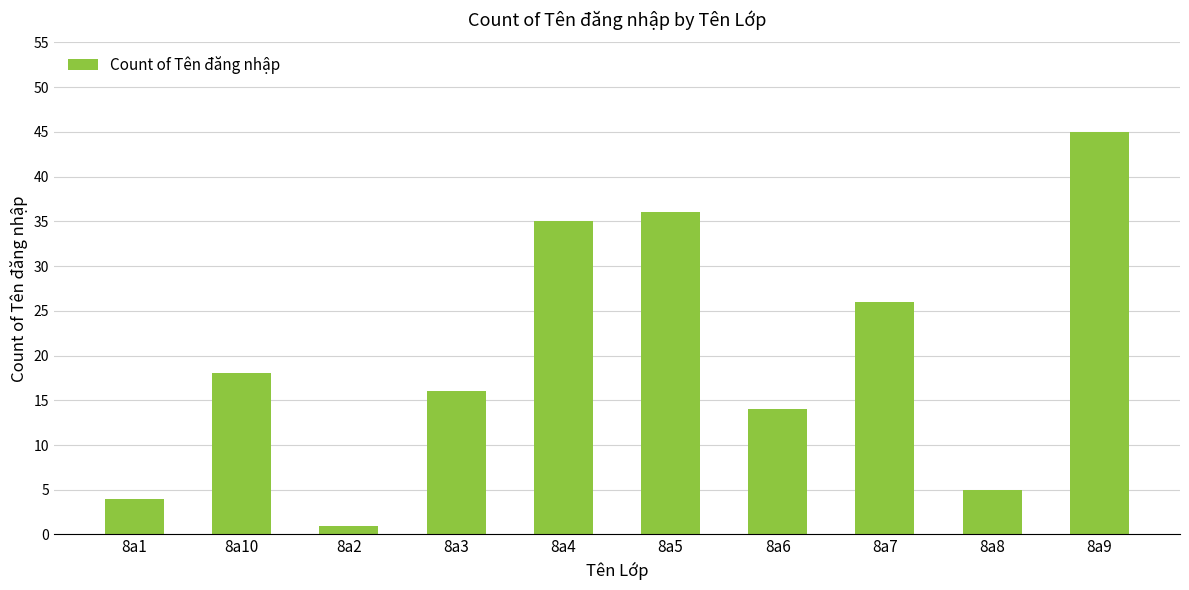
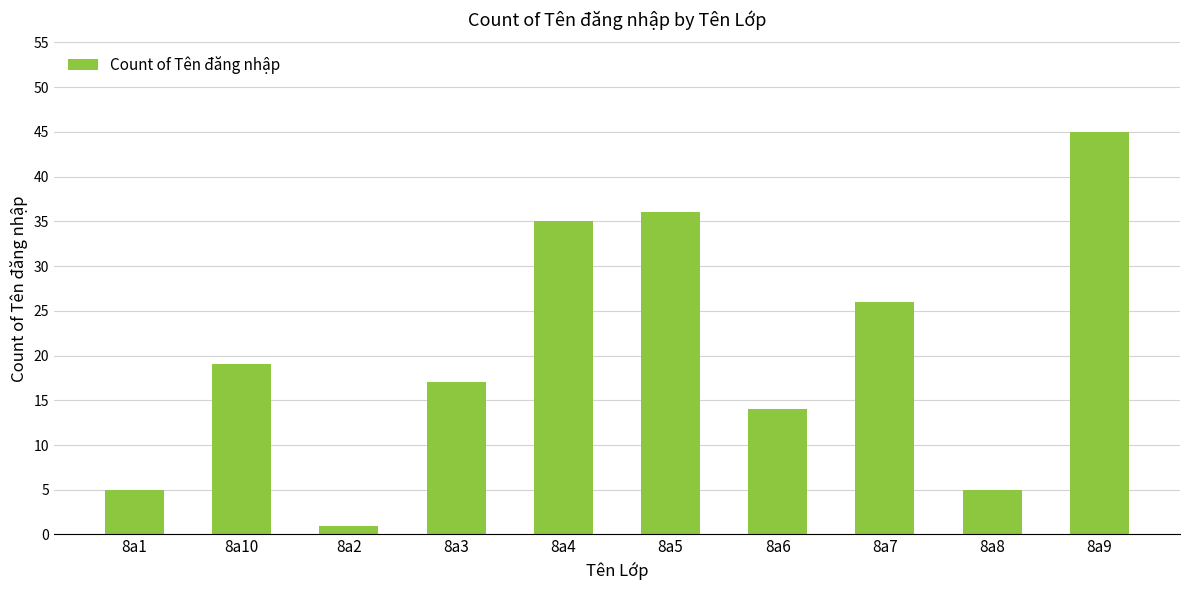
  {
-   "8a1": 4,
-   "8a10": 18,
+   "8a1": 5,
+   "8a10": 19,
    "8a2": 1,
-   "8a3": 16,
+   "8a3": 17,
    "8a4": 35,
    "8a5": 36,
    "8a6": 14,
    "8a7": 26,
    "8a8": 5,
    "8a9": 45
  }
